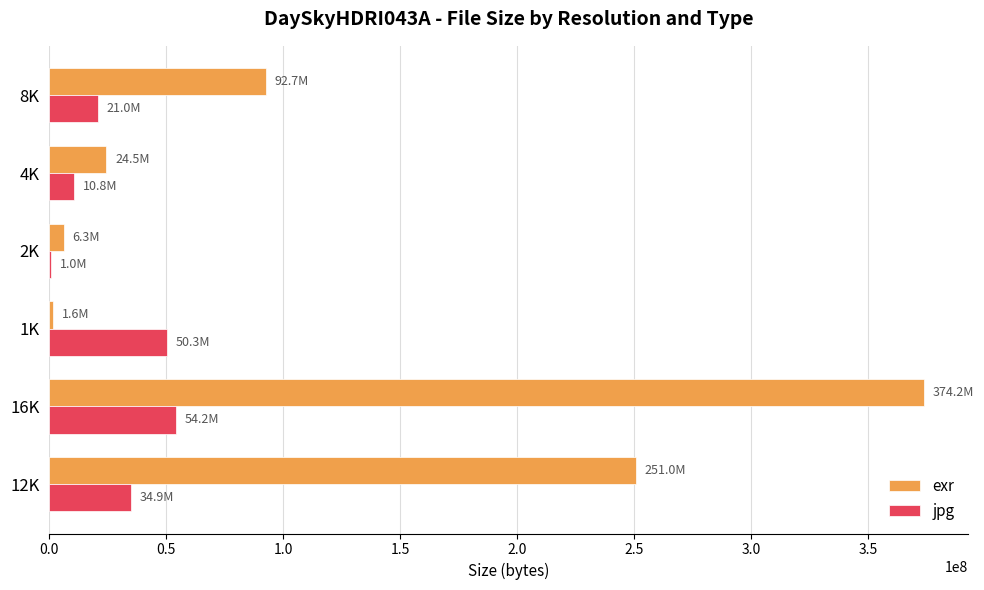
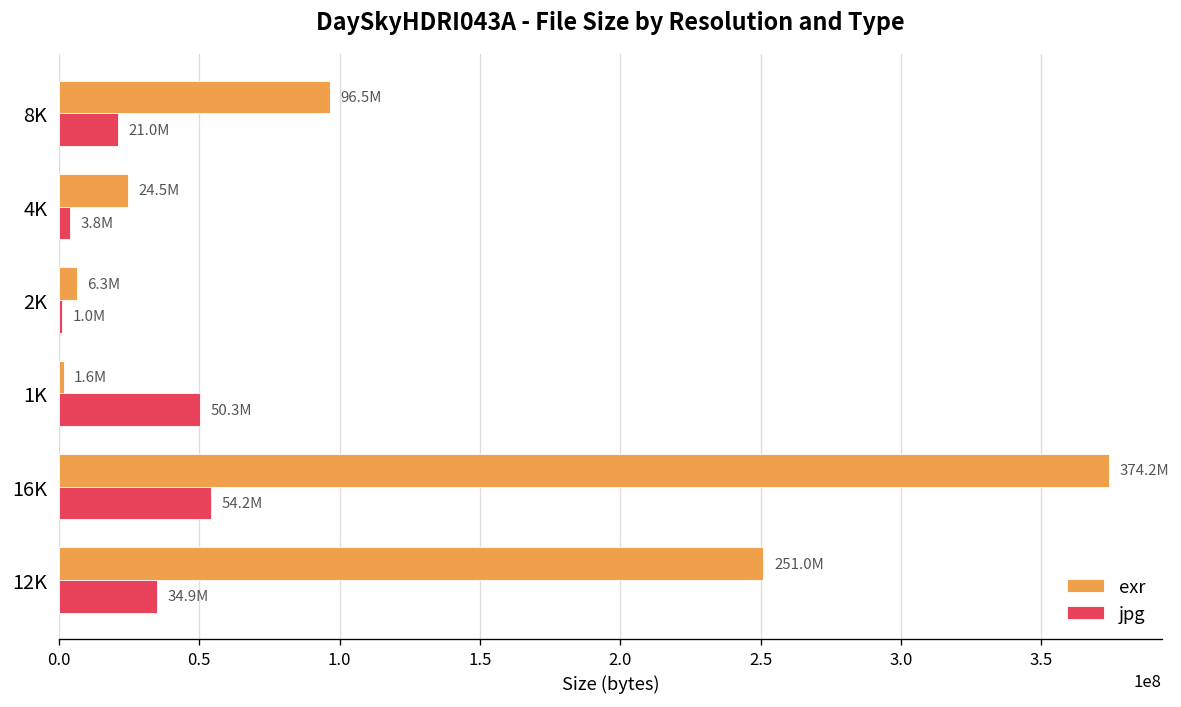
  {
    "exr": {
-     "8K": "92.7M",
+     "8K": "96.5M",
      "4K": "24.5M",
      "2K": "6.3M",
      "1K": "1.6M",
      "16K": "374.2M",
      "12K": "251.0M"
    },
    "jpg": {
      "8K": "21.0M",
-     "4K": "10.8M",
+     "4K": "3.8M",
      "2K": "1.0M",
      "1K": "50.3M",
      "16K": "54.2M",
      "12K": "34.9M"
    }
  }
